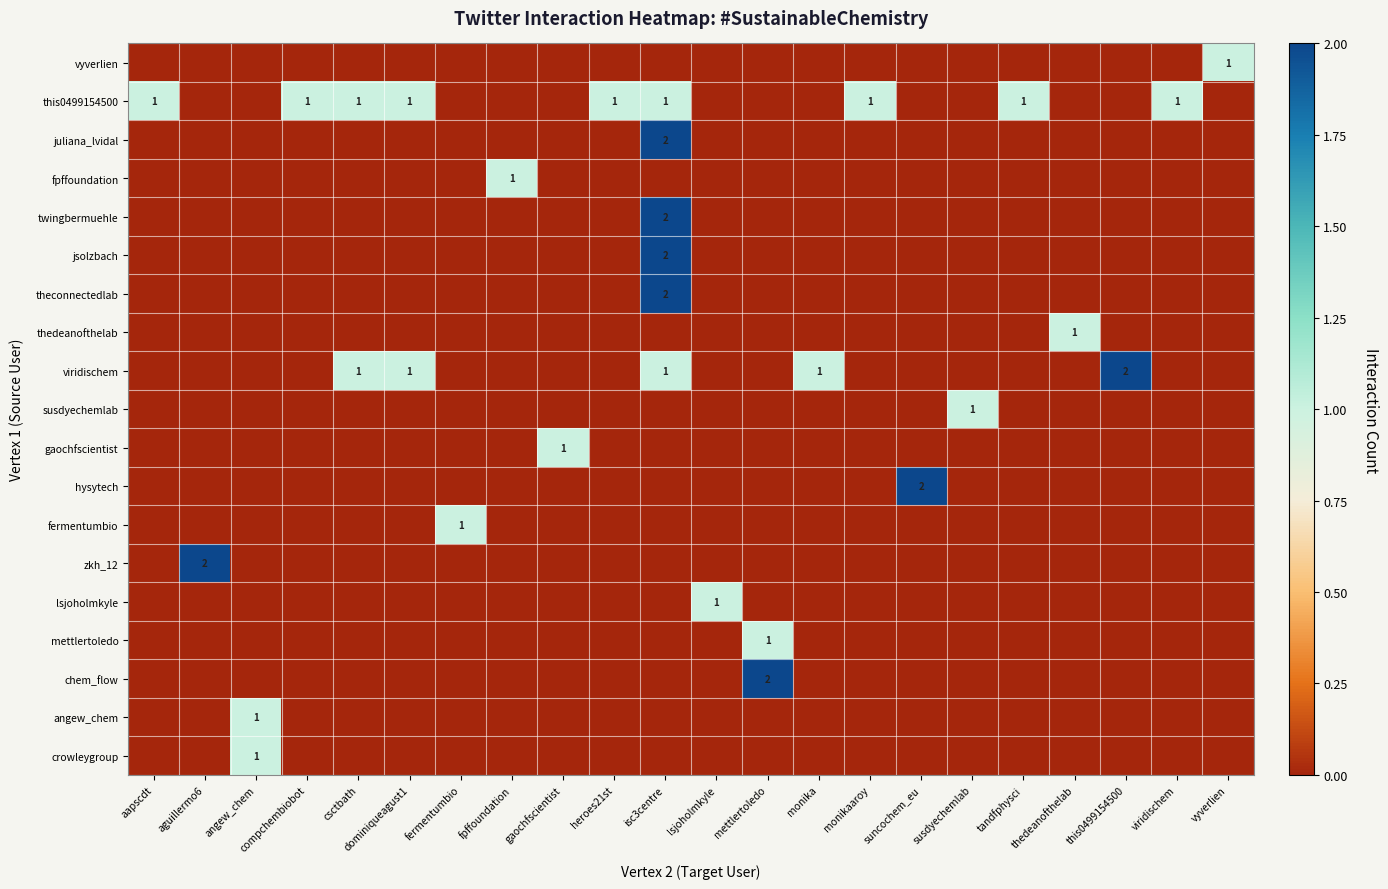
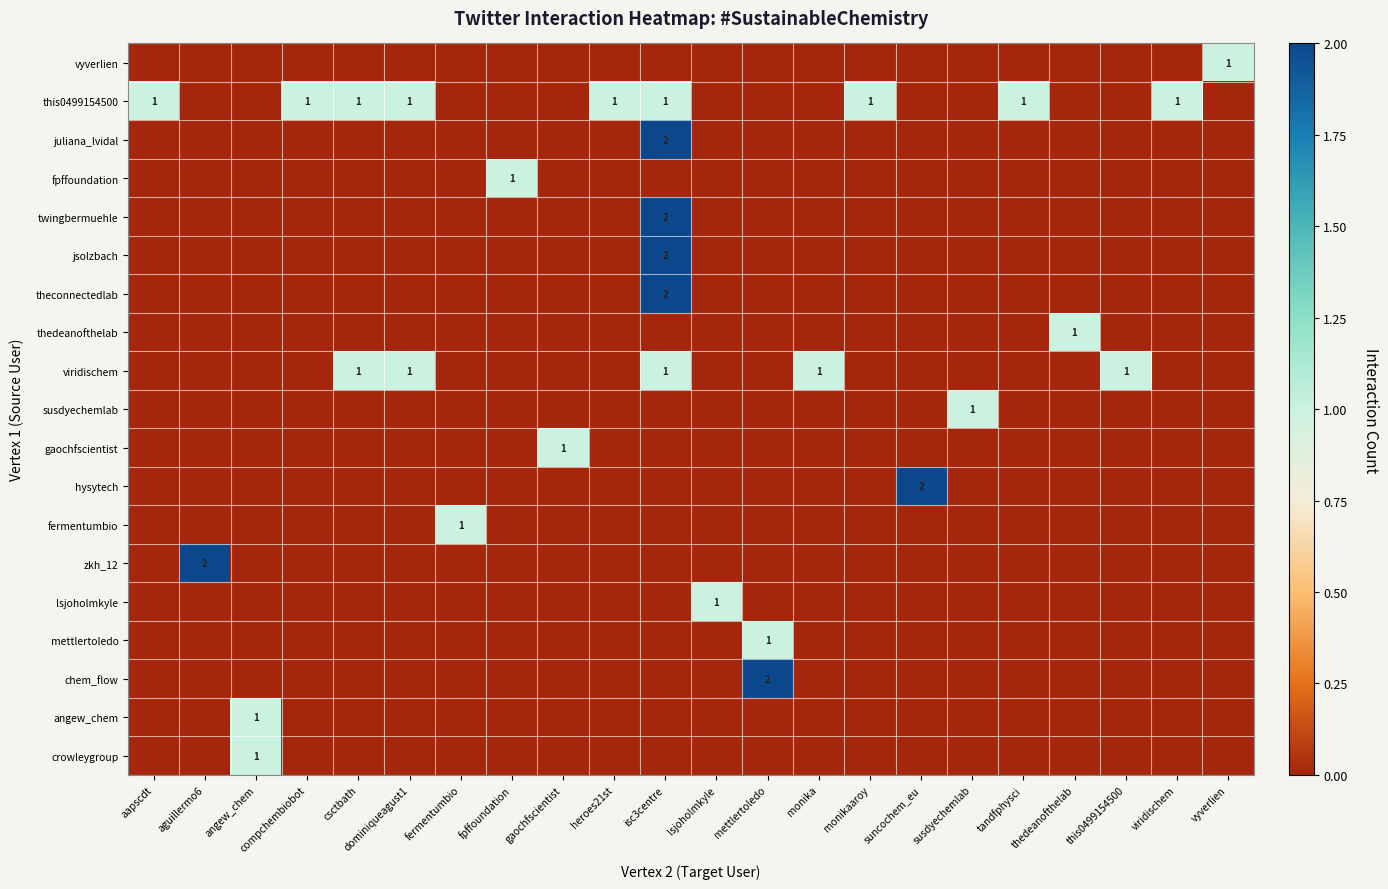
  {
    "vyverlien": {
      "vyverlien": 1
    },
    "this0499154500": {
      "aapscdt": 1,
      "compchembiobot": 1,
      "csctbath": 1,
      "dominiqueagust1": 1,
      "heroes21st": 1,
      "isc3centre": 1,
      "monikaaroy": 1,
      "tandfphysci": 1,
      "viridischem": 1
    },
    "juliana_lvidal": {
      "isc3centre": 2
    },
    "fpffoundation": {
      "fpffoundation": 1
    },
    "twingbermuehle": {
      "isc3centre": 2
    },
    "jsolzbach": {
      "isc3centre": 2
    },
    "theconnectedlab": {
      "isc3centre": 2
    },
    "thedeanofthelab": {
      "thedeanofthelab": 1
    },
    "viridischem": {
      "csctbath": 1,
      "dominiqueagust1": 1,
      "isc3centre": 1,
      "monika": 1,
-     "this0499154500": 2
+     "this0499154500": 1
    },
    "susdyechemlab": {
      "susdyechemlab": 1
    },
    "gaochfscientist": {
      "gaochfscientist": 1
    },
    "hysytech": {
      "suncochem_eu": 2
    },
    "fermentumbio": {
      "fermentumbio": 1
    },
    "zkh_12": {
      "aguillermo6": 2
    },
    "lsjoholmkyle": {
      "lsjoholmkyle": 1
    },
    "mettlertoledo": {
      "mettlertoledo": 1
    },
    "chem_flow": {
      "mettlertoledo": 2
    },
    "angew_chem": {
      "angew_chem": 1
    },
    "crowleygroup": {
      "angew_chem": 1
    }
  }
